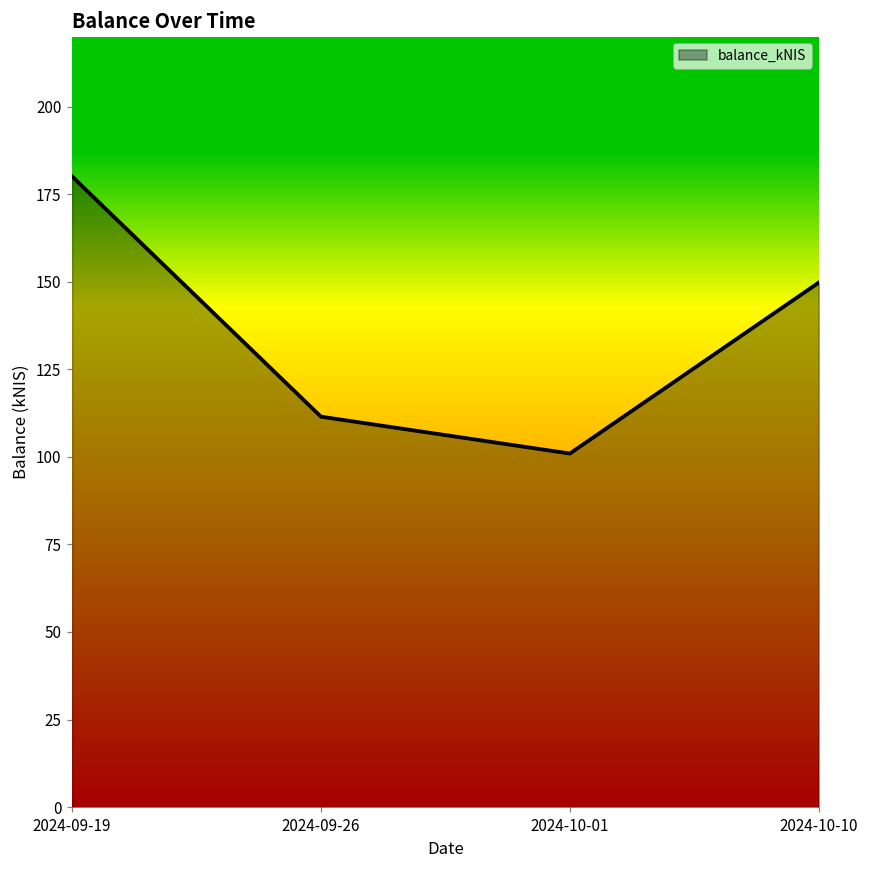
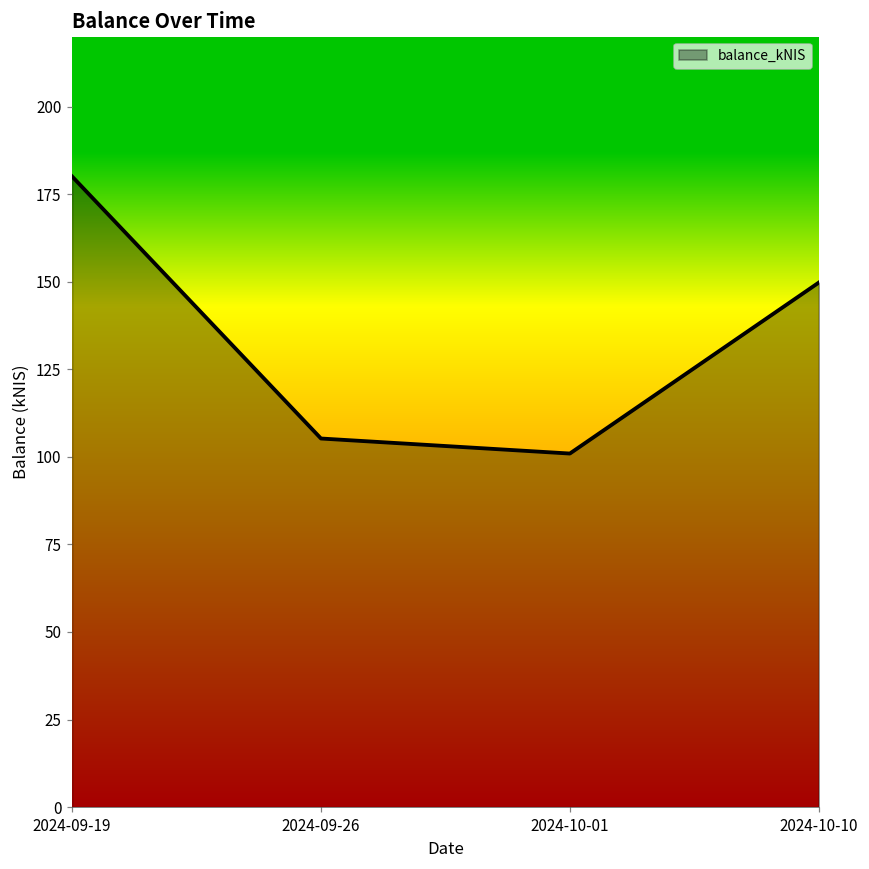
  {
    "2024-09-19": 180,
-   "2024-09-26": 111,
+   "2024-09-26": 105,
    "2024-10-01": 101,
    "2024-10-10": 150
  }
